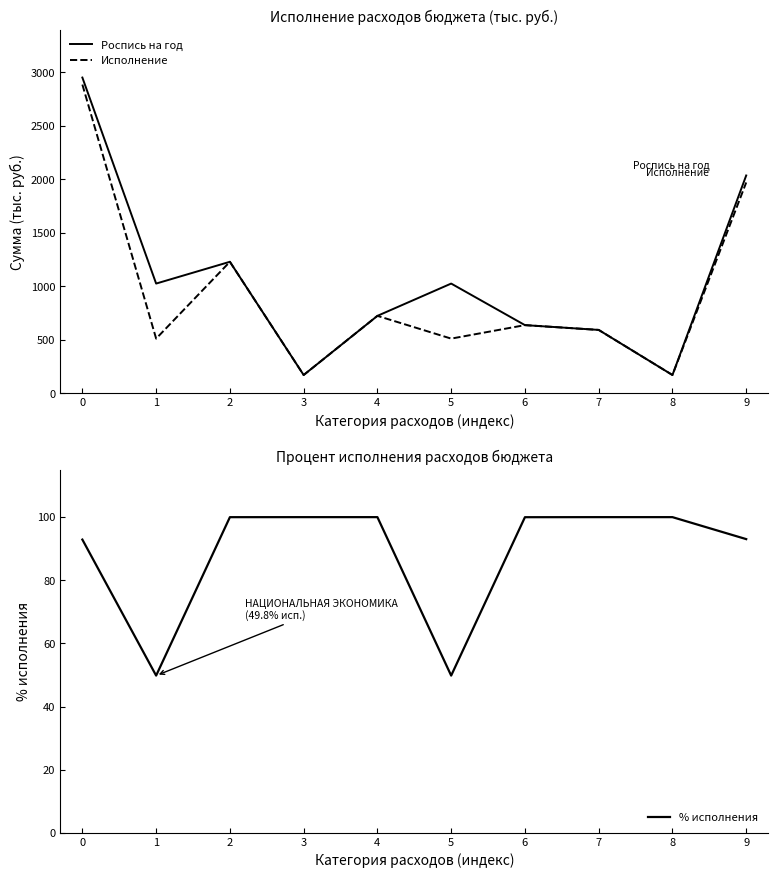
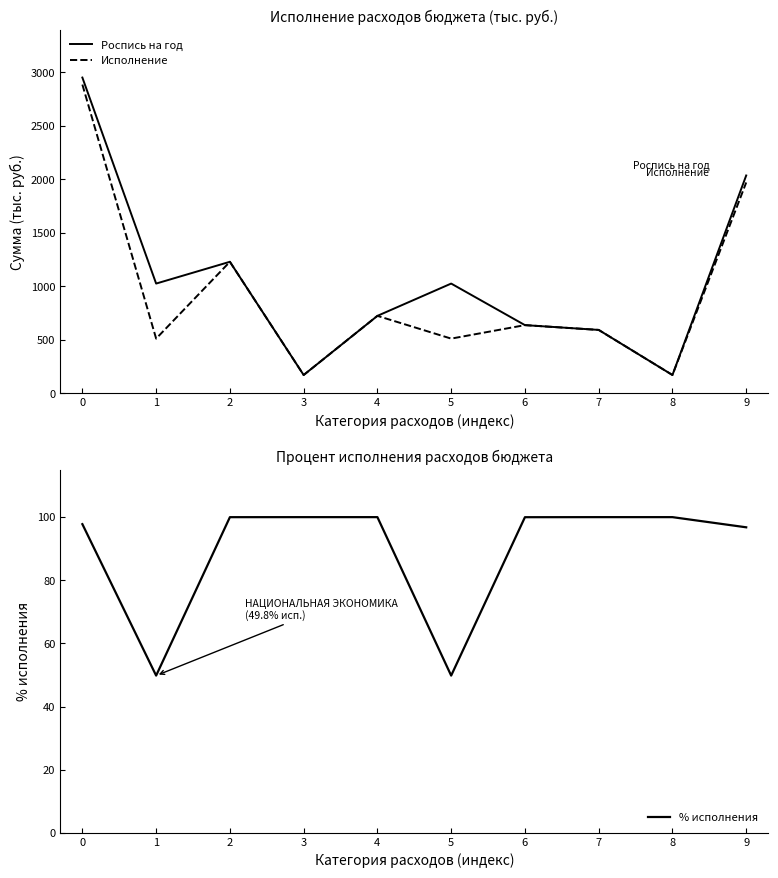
  {
    "Процент исполнения расходов бюджета": {
-     "0": 93,
+     "0": 98,
      "2": 100,
      "3": 100,
      "4": 100,
      "5": 50,
      "6": 100,
      "7": 100,
      "8": 100,
-     "9": 93
+     "9": 97
    }
  }
